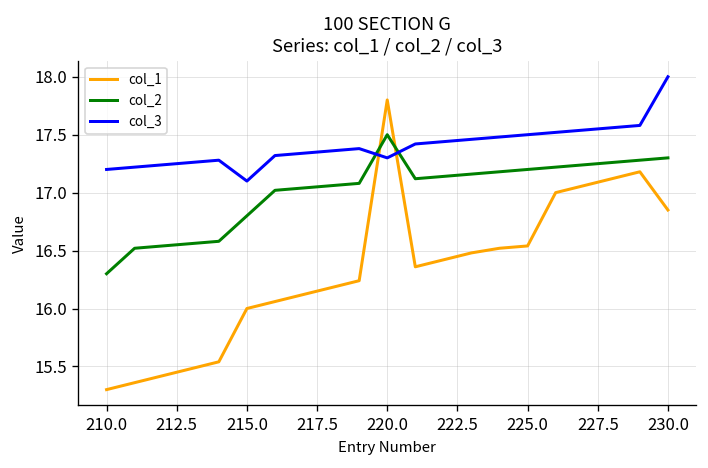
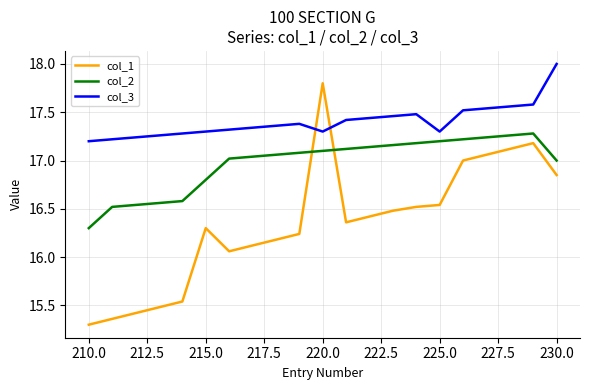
  {
    "col_1": {
      "210.0": 15.3,
-     "215.0": 16.0,
+     "215.0": 16.3,
      "220.0": 17.8,
      "225.0": 16.5,
      "230.0": 16.9
    },
    "col_2": {
      "210.0": 16.3,
      "215.0": 16.8,
-     "220.0": 17.5,
+     "220.0": 17.1,
      "225.0": 17.2,
-     "230.0": 17.3
+     "230.0": 17.0
    },
    "col_3": {
      "210.0": 17.2,
-     "215.0": 17.1,
+     "215.0": 17.3,
      "220.0": 17.3,
-     "225.0": 17.5,
+     "225.0": 17.3,
      "230.0": 18.0
    }
  }
